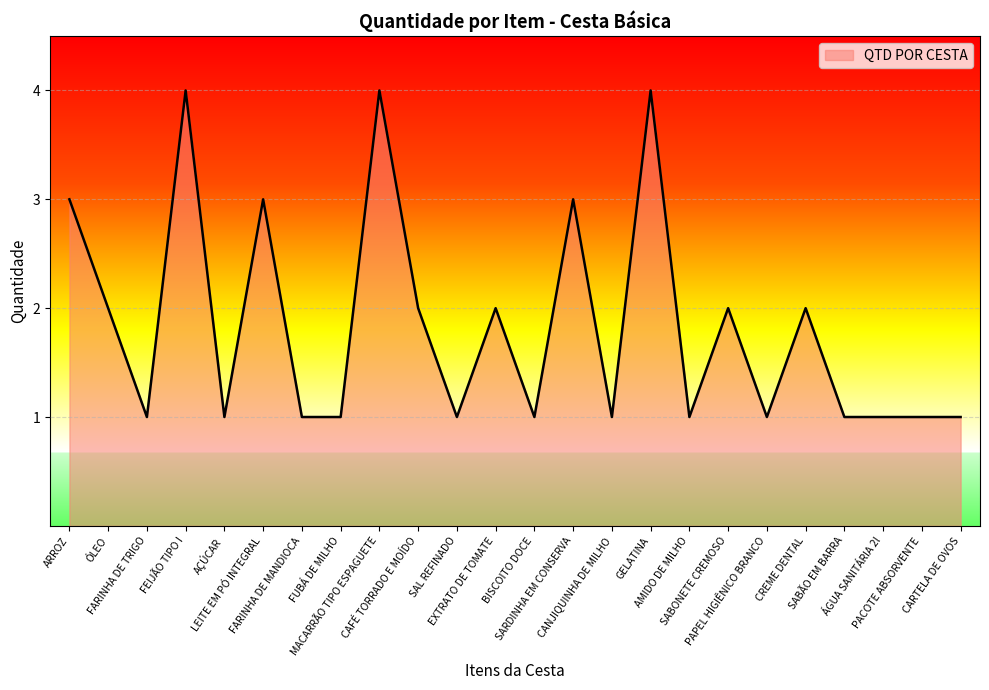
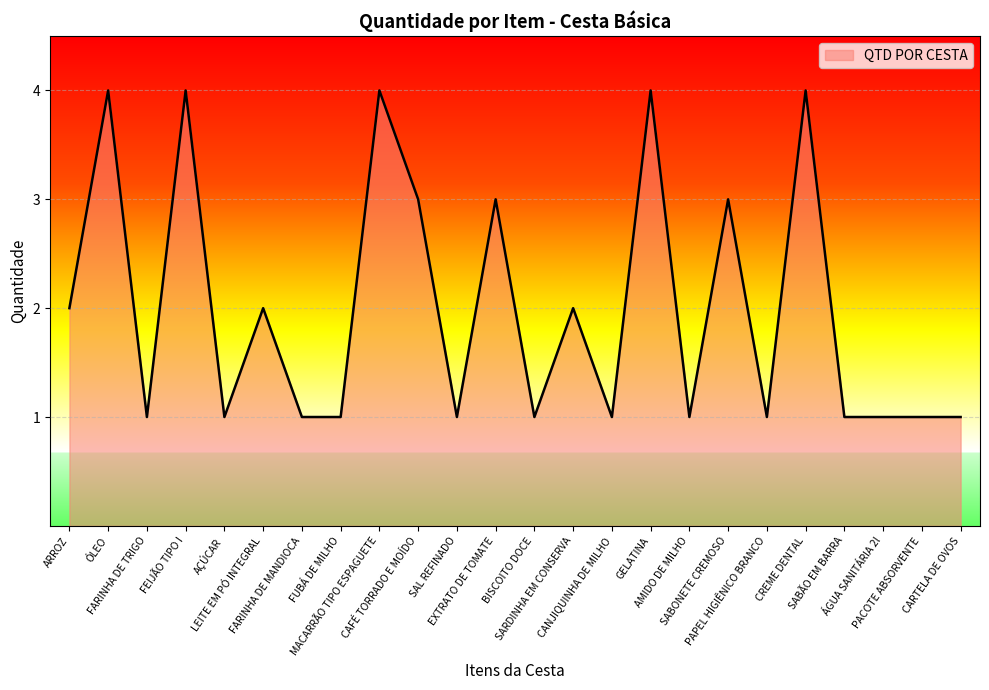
  {
-   "ARROZ": 3,
-   "ÓLEO": 2,
+   "ARROZ": 2,
+   "ÓLEO": 4,
    "FARINHA DE TRIGO": 1,
    "FEIJÃO TIPO I": 4,
    "AÇÚCAR": 1,
-   "LEITE EM PÓ INTEGRAL": 3,
+   "LEITE EM PÓ INTEGRAL": 2,
    "FARINHA DE MANDIOCA": 1,
    "FUBÁ DE MILHO": 1,
    "MACARRÃO TIPO ESPAGUETE": 4,
-   "CAFÉ TORRADO E MOÍDO": 2,
+   "CAFÉ TORRADO E MOÍDO": 3,
    "SAL REFINADO": 1,
-   "EXTRATO DE TOMATE": 2,
+   "EXTRATO DE TOMATE": 3,
    "BISCOITO DOCE": 1,
-   "SARDINHA EM CONSERVA": 3,
+   "SARDINHA EM CONSERVA": 2,
    "CANJIQUINHA DE MILHO": 1,
    "GELATINA": 4,
    "AMIDO DE MILHO": 1,
-   "SABONETE CREMOSO": 2,
+   "SABONETE CREMOSO": 3,
    "PAPEL HIGIÊNICO BRANCO": 1,
-   "CREME DENTAL": 2,
+   "CREME DENTAL": 4,
    "SABÃO EM BARRA": 1,
    "ÁGUA SANITÁRIA 2l": 1,
    "PACOTE ABSORVENTE": 1,
    "CARTELA DE OVOS": 1
  }
